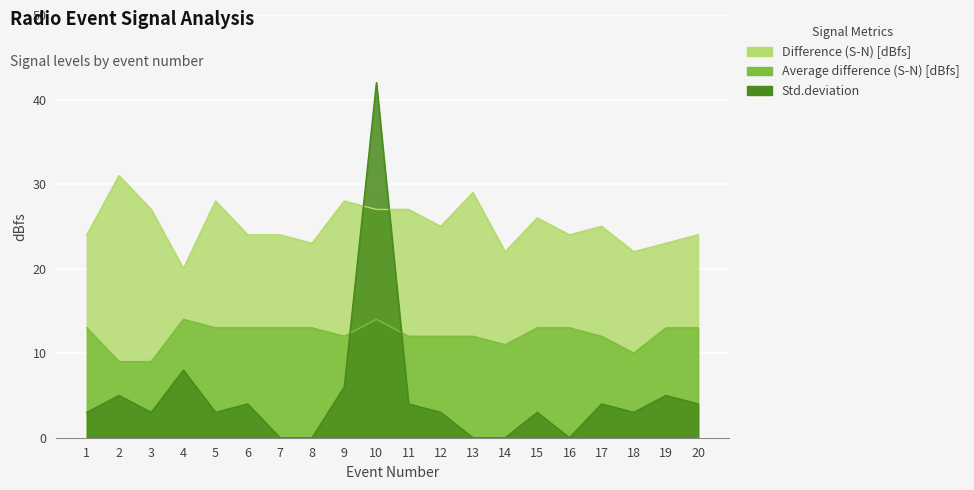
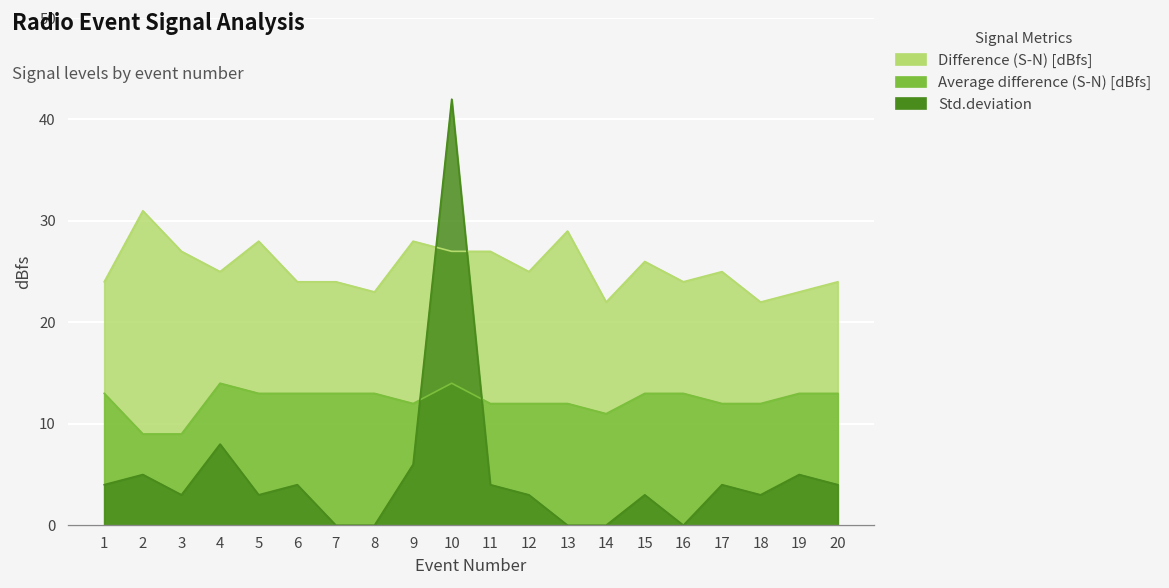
  {
    "Difference (S-N) [dBfs]": {
      "1": 24,
      "2": 31,
      "3": 27,
-     "4": 20,
+     "4": 25,
      "5": 28,
      "6": 24,
      "7": 24,
      "8": 23,
      "9": 28,
      "10": 27,
      "11": 27,
      "12": 25,
      "13": 29,
      "14": 22,
      "15": 26,
      "16": 24,
      "17": 25,
      "18": 22,
      "19": 23,
      "20": 24
    },
    "Average difference (S-N) [dBfs]": {
      "1": 13,
      "2": 9,
      "3": 9,
      "4": 14,
      "5": 13,
      "6": 13,
      "7": 13,
      "8": 13,
      "9": 12,
      "10": 14,
      "11": 12,
      "12": 12,
      "13": 12,
      "14": 11,
      "15": 13,
      "16": 13,
      "17": 12,
-     "18": 10,
+     "18": 12,
      "19": 13,
      "20": 13
    },
    "Std.deviation": {
-     "1": 3,
+     "1": 4,
      "2": 5,
      "3": 3,
      "4": 8,
      "5": 3,
      "6": 4,
      "7": 0,
      "8": 0,
      "9": 6,
      "10": 42,
      "11": 4,
      "12": 3,
      "13": 0,
      "14": 0,
      "15": 3,
      "16": 0,
      "17": 4,
      "18": 3,
      "19": 5,
      "20": 4
    }
  }
